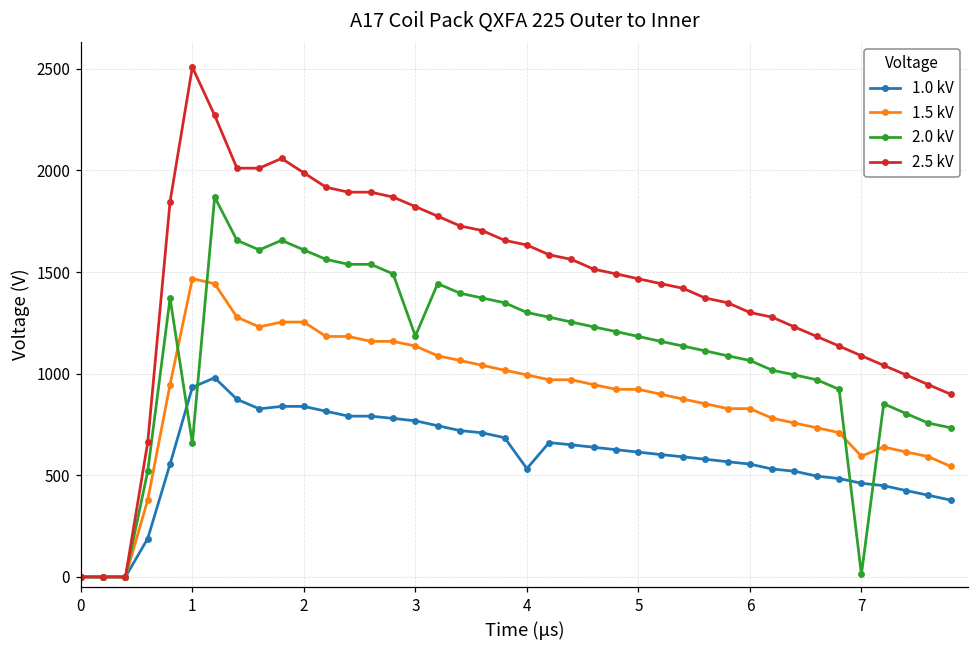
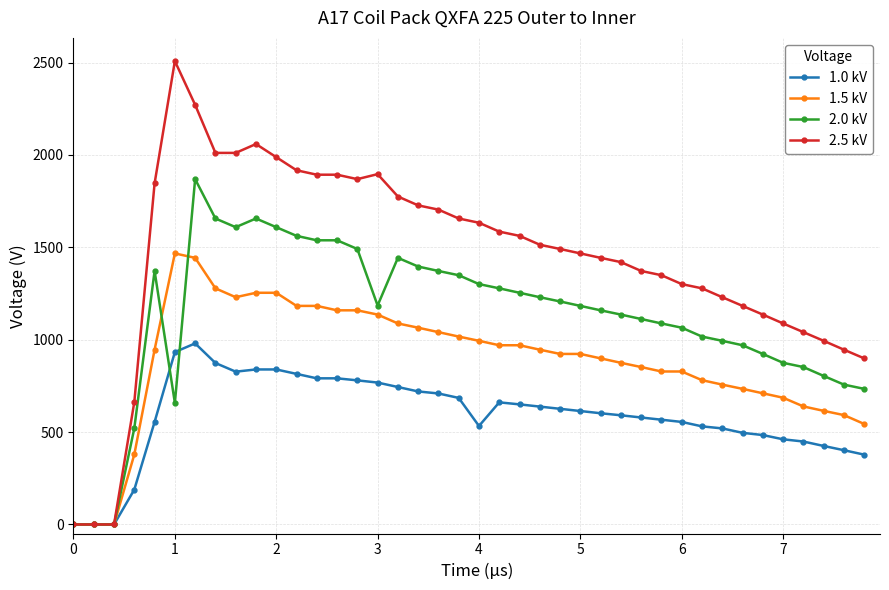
  {
    "1.0 kV": {
      "1": 930,
      "2": 840,
      "3": 770,
      "4": 530,
      "5": 610,
      "6": 560,
      "7": 460
    },
    "1.5 kV": {
      "1": 1470,
      "2": 1250,
      "3": 1140,
      "4": 990,
      "5": 920,
      "6": 830,
-     "7": 590
+     "7": 690
    },
    "2.0 kV": {
      "1": 660,
      "2": 1610,
      "3": 1190,
      "4": 1300,
      "5": 1180,
      "6": 1070,
-     "7": 10
+     "7": 880
    },
    "2.5 kV": {
      "1": 2510,
      "2": 1990,
-     "3": 1820,
+     "3": 1900,
      "4": 1630,
      "5": 1470,
      "6": 1300,
      "7": 1090
    }
  }
